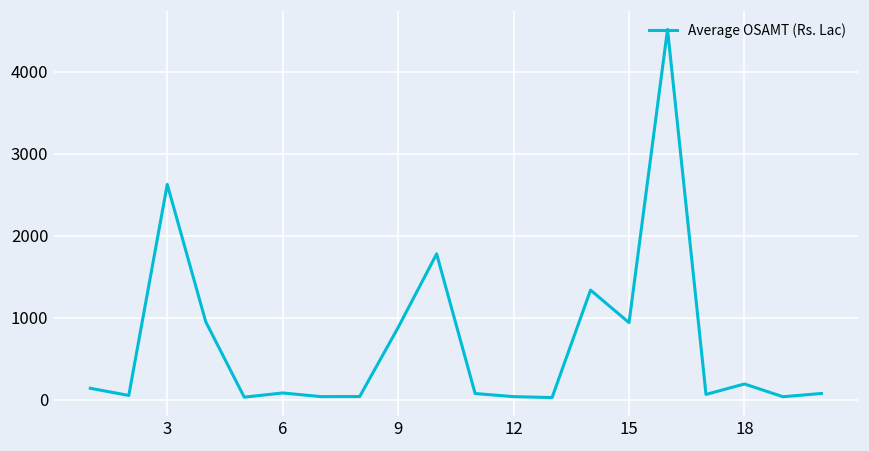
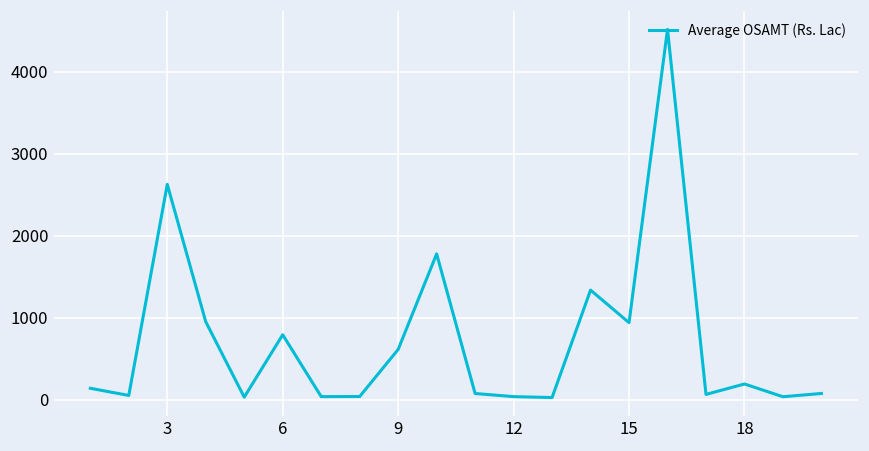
  {
    "3": 2600,
-   "6": 100,
-   "9": 900,
+   "6": 800,
+   "9": 600,
    "12": 0,
    "15": 900,
    "18": 200
  }
